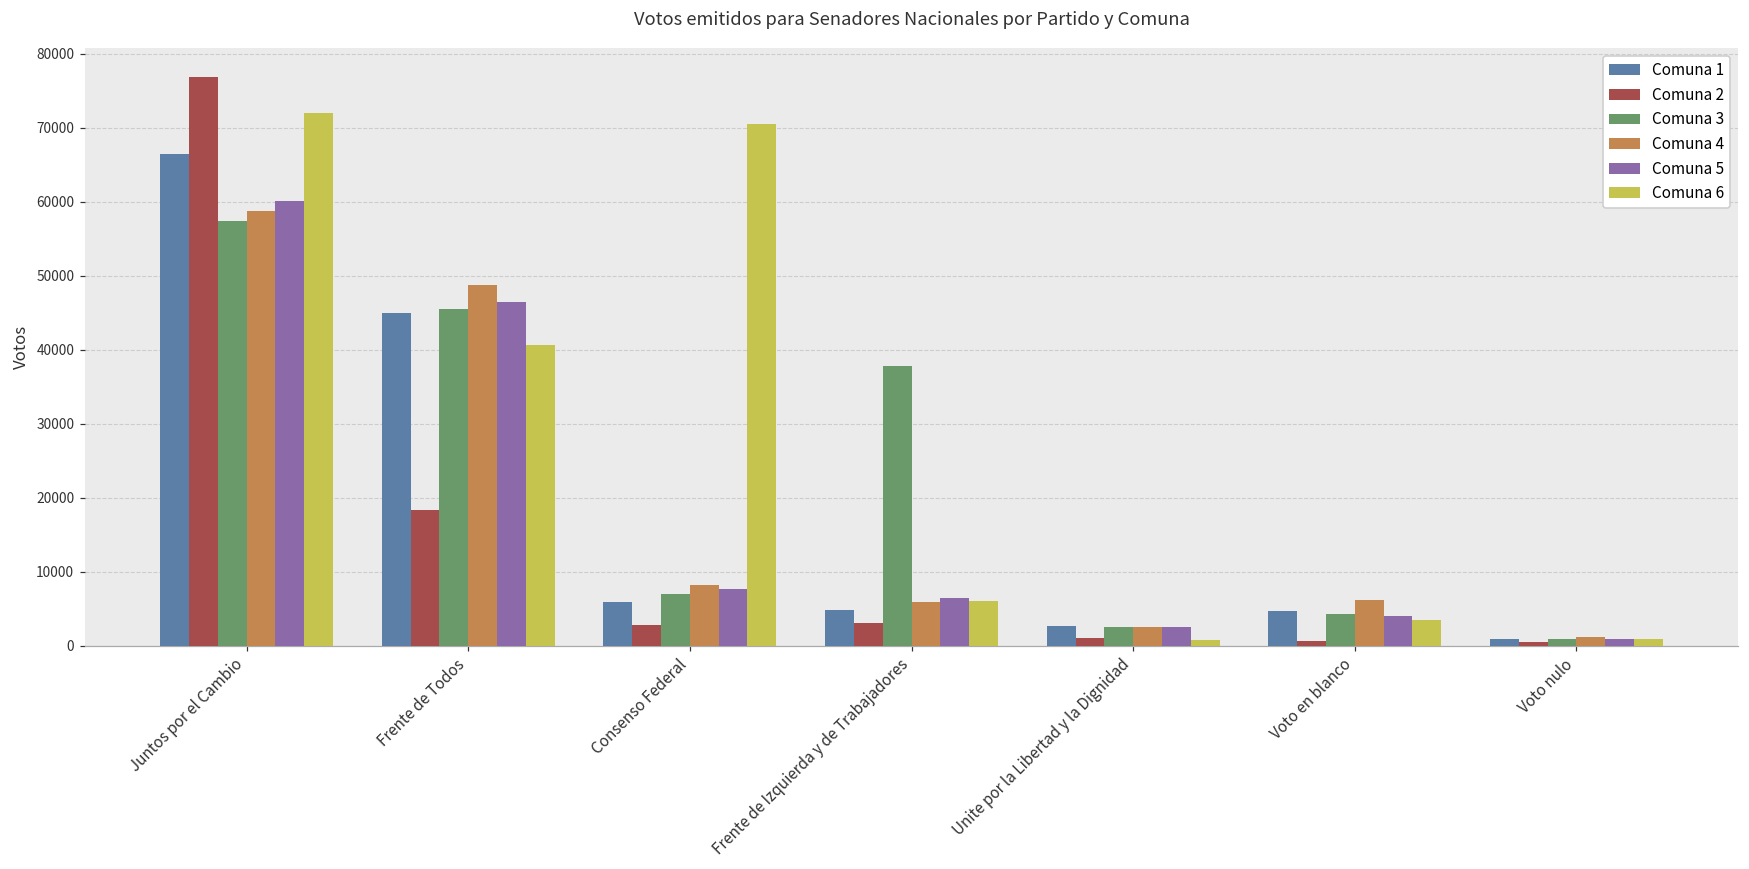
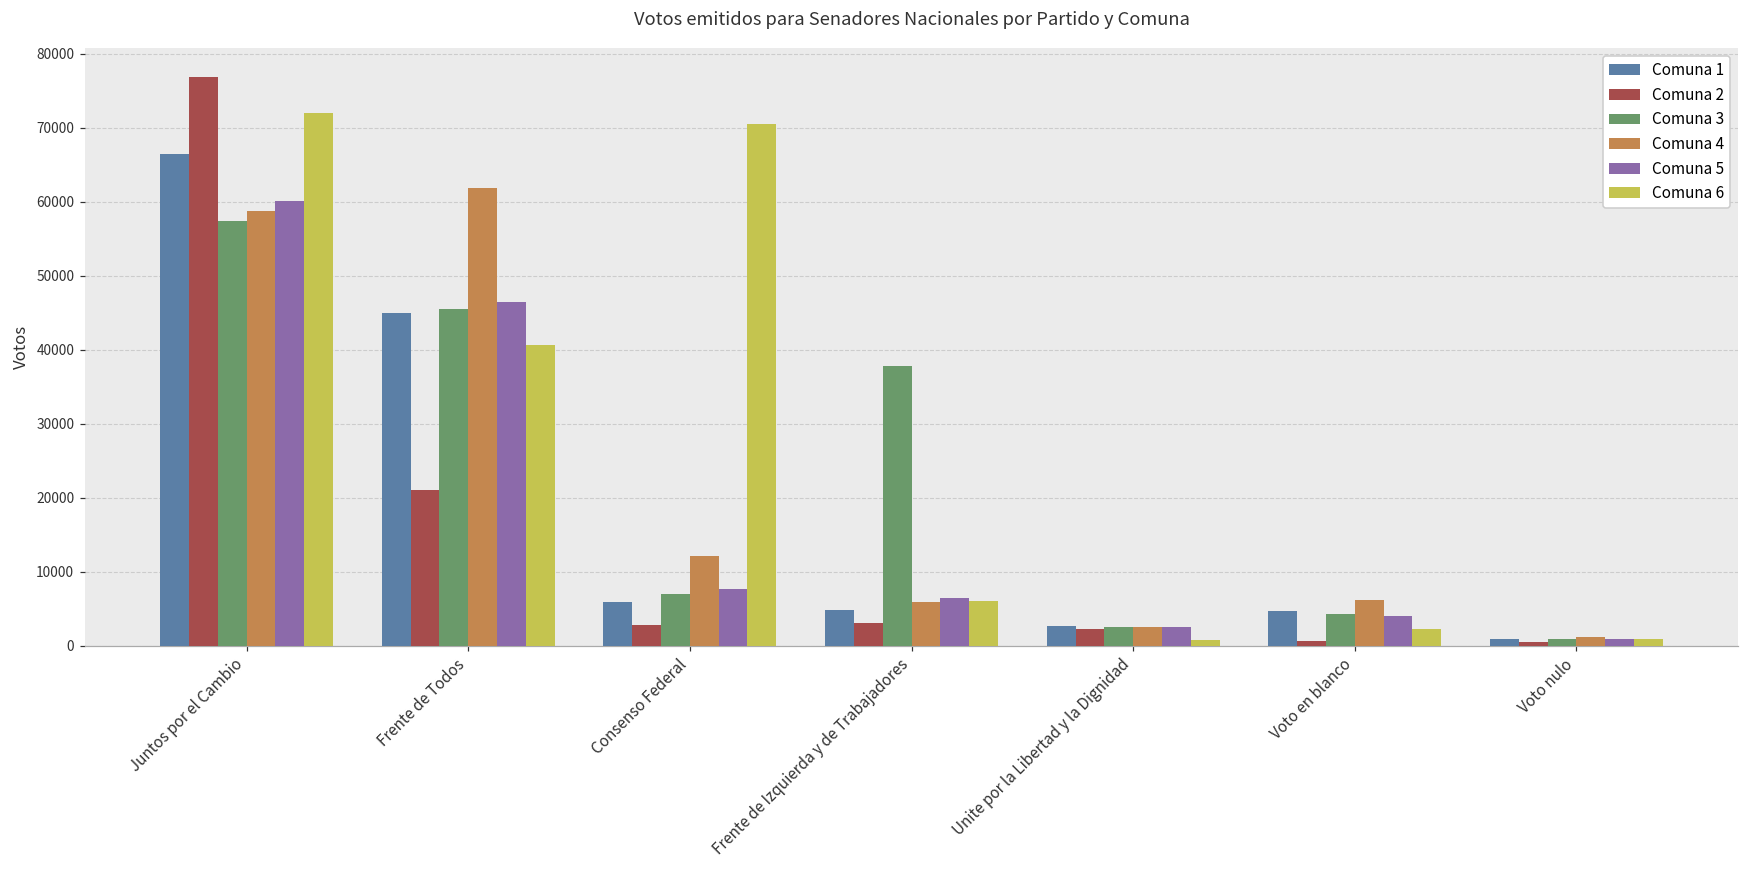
  {
    "Comuna 2": {
      "Juntos por el Cambio": 77000,
-     "Frente de Todos": 18000,
+     "Frente de Todos": 21000,
      "Consenso Federal": 3000,
      "Frente de Izquierda y de Trabajadores": 3000,
-     "Unite por la Libertad y la Dignidad": 1000,
+     "Unite por la Libertad y la Dignidad": 2000,
      "Voto en blanco": 1000,
      "Voto nulo": 1000
    },
    "Comuna 3": {
      "Juntos por el Cambio": 57000,
      "Frente de Todos": 45000,
      "Consenso Federal": 7000,
      "Frente de Izquierda y de Trabajadores": 38000,
      "Unite por la Libertad y la Dignidad": 2000,
      "Voto en blanco": 4000,
      "Voto nulo": 1000
    },
    "Comuna 4": {
      "Juntos por el Cambio": 59000,
-     "Frente de Todos": 49000,
-     "Consenso Federal": 8000,
+     "Frente de Todos": 62000,
+     "Consenso Federal": 12000,
      "Frente de Izquierda y de Trabajadores": 6000,
      "Unite por la Libertad y la Dignidad": 3000,
      "Voto en blanco": 6000,
      "Voto nulo": 1000
    },
    "Comuna 6": {
      "Juntos por el Cambio": 72000,
      "Frente de Todos": 41000,
      "Consenso Federal": 70000,
      "Frente de Izquierda y de Trabajadores": 6000,
      "Unite por la Libertad y la Dignidad": 1000,
-     "Voto en blanco": 4000,
+     "Voto en blanco": 2000,
      "Voto nulo": 1000
    }
  }
